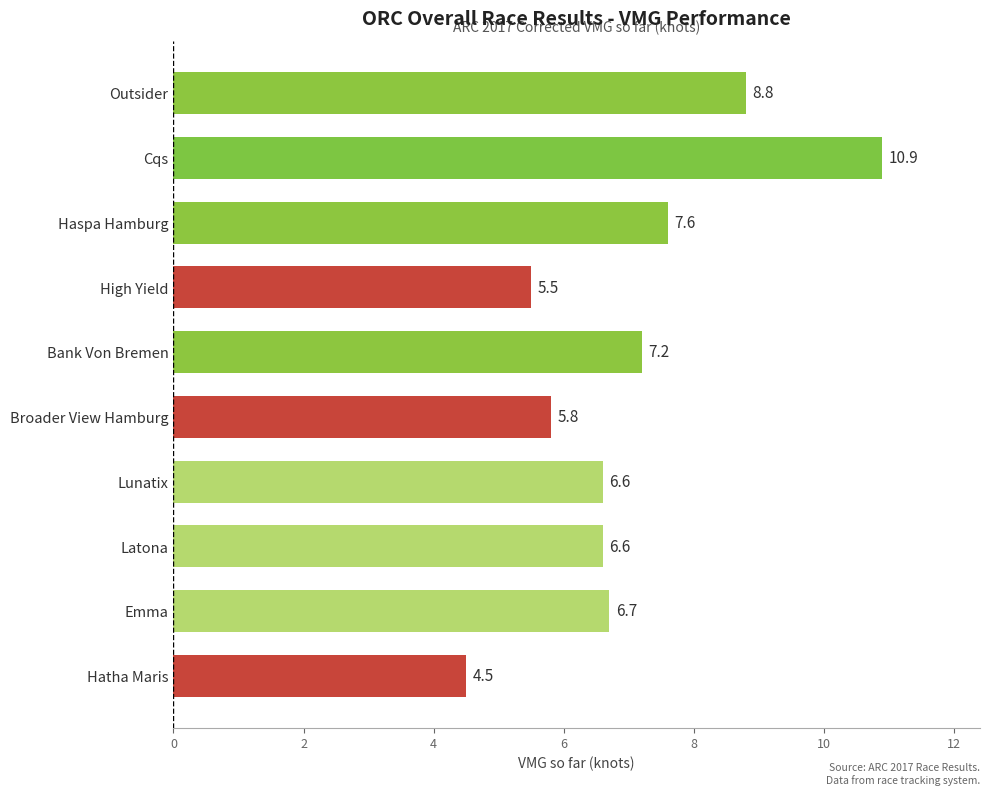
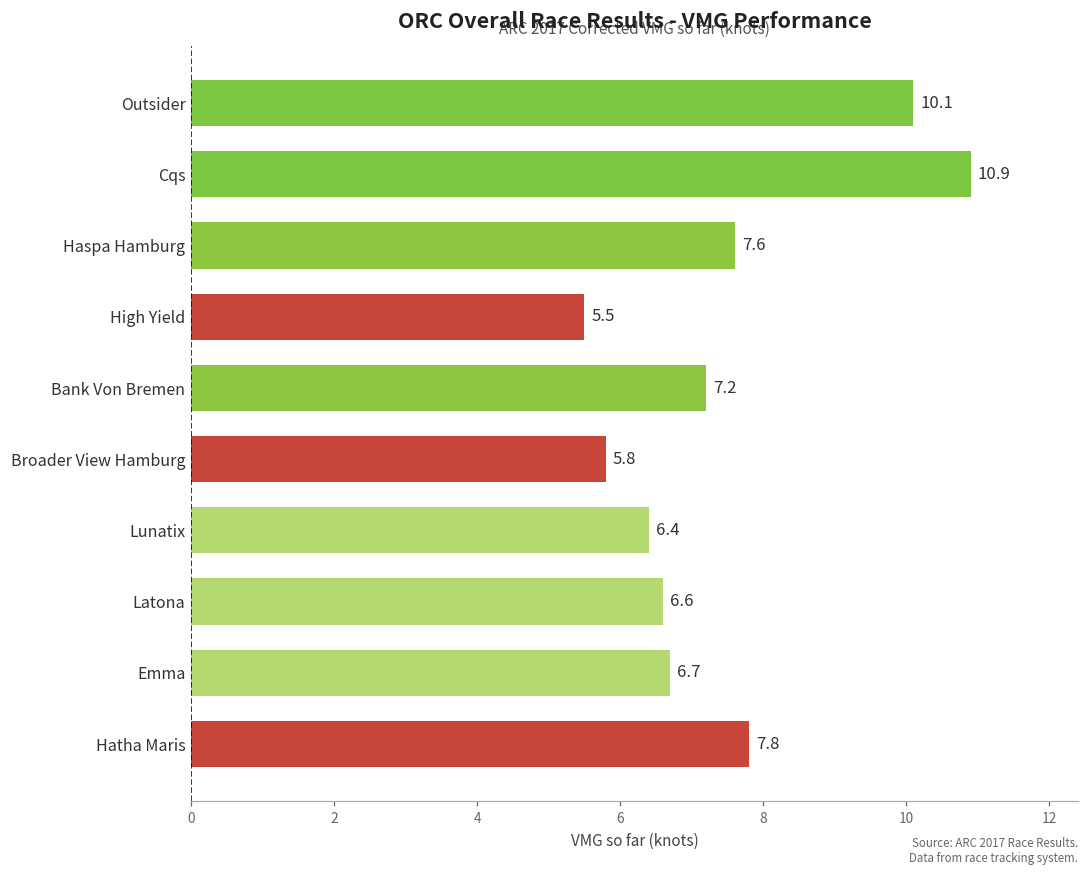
  {
-   "Outsider": 8.8,
+   "Outsider": 10.1,
    "Cqs": 10.9,
    "Haspa Hamburg": 7.6,
    "High Yield": 5.5,
    "Bank Von Bremen": 7.2,
    "Broader View Hamburg": 5.8,
-   "Lunatix": 6.6,
+   "Lunatix": 6.4,
    "Latona": 6.6,
    "Emma": 6.7,
-   "Hatha Maris": 4.5
+   "Hatha Maris": 7.8
  }
